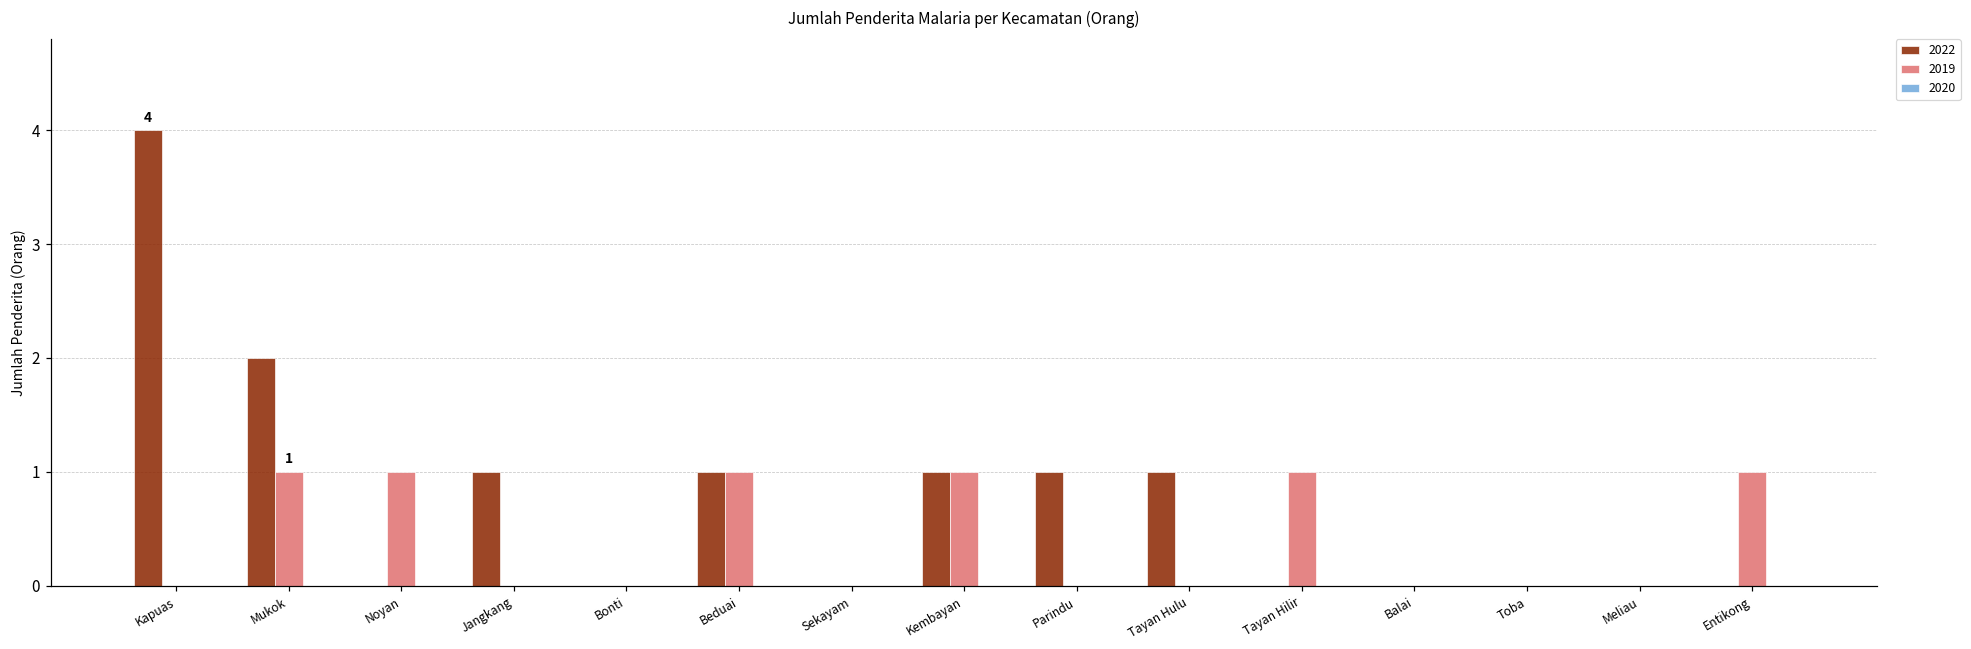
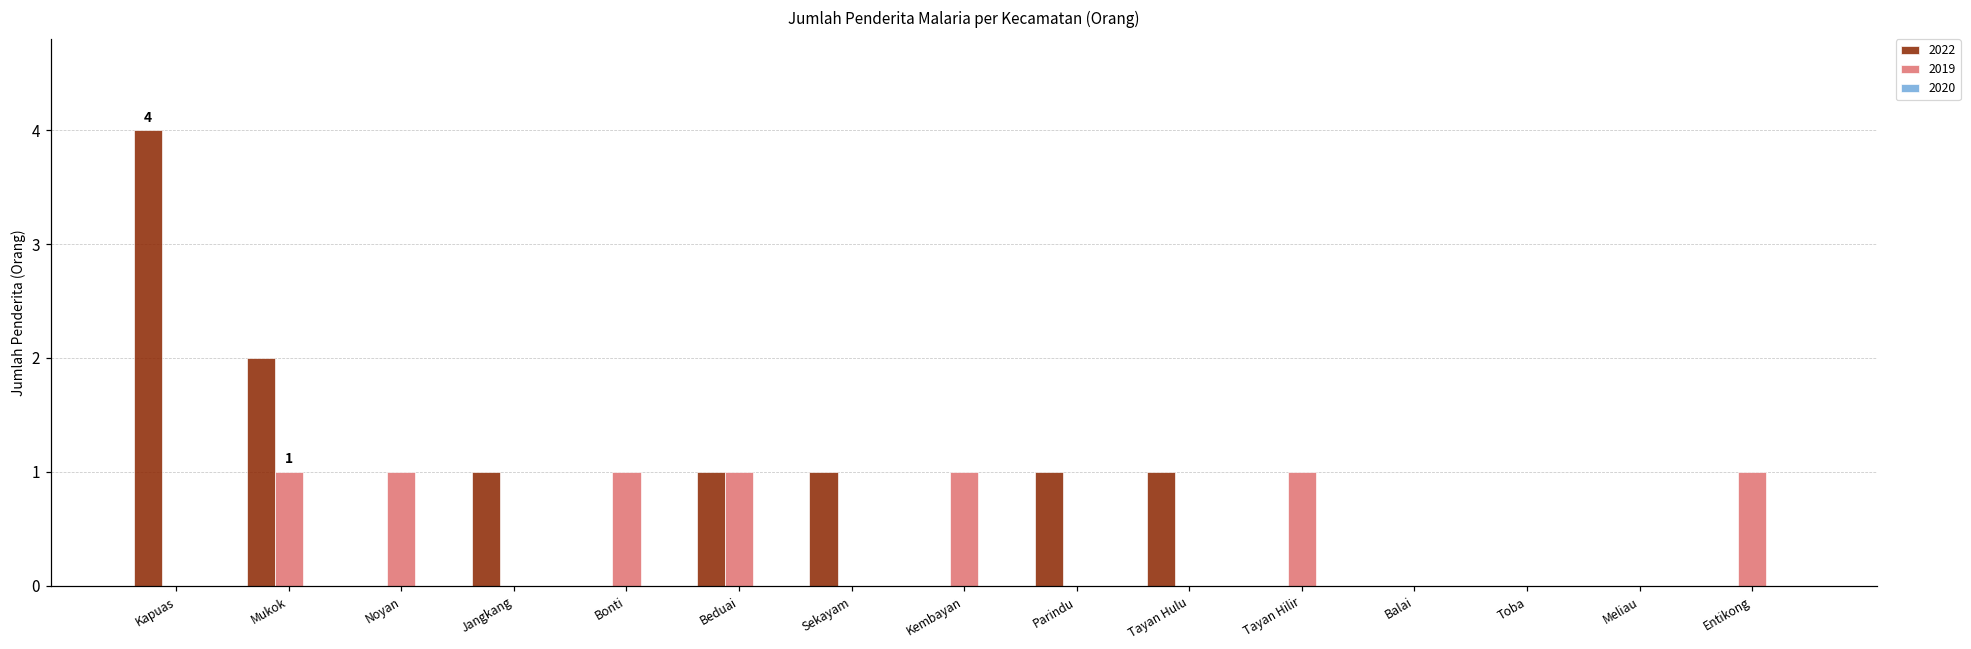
  {
    "2022": {
      "Mukok": 2,
      "Noyan": 0,
      "Jangkang": 1,
      "Bonti": 0,
      "Beduai": 1,
-     "Sekayam": 0,
-     "Kembayan": 1,
+     "Sekayam": 1,
+     "Kembayan": 0,
      "Parindu": 1,
      "Tayan Hulu": 1,
      "Tayan Hilir": 0,
      "Balai": 0,
      "Toba": 0,
      "Meliau": 0,
      "Entikong": 0
    },
    "2019": {
      "Kapuas": 0,
      "Noyan": 1,
      "Jangkang": 0,
-     "Bonti": 0,
+     "Bonti": 1,
      "Beduai": 1,
      "Sekayam": 0,
      "Kembayan": 1,
      "Parindu": 0,
      "Tayan Hulu": 0,
      "Tayan Hilir": 1,
      "Balai": 0,
      "Toba": 0,
      "Meliau": 0,
      "Entikong": 1
    },
    "2020": {
      "Kapuas": 0,
      "Mukok": 0,
      "Noyan": 0,
      "Jangkang": 0,
      "Bonti": 0,
      "Beduai": 0,
      "Sekayam": 0,
      "Kembayan": 0,
      "Parindu": 0,
      "Tayan Hulu": 0,
      "Tayan Hilir": 0,
      "Balai": 0,
      "Toba": 0,
      "Meliau": 0,
      "Entikong": 0
    }
  }
